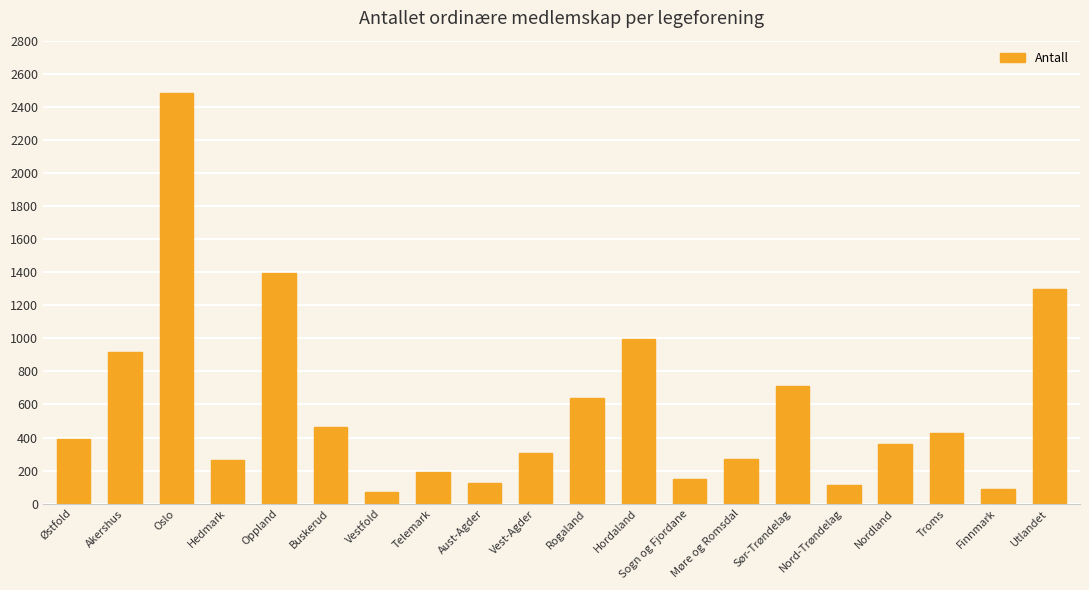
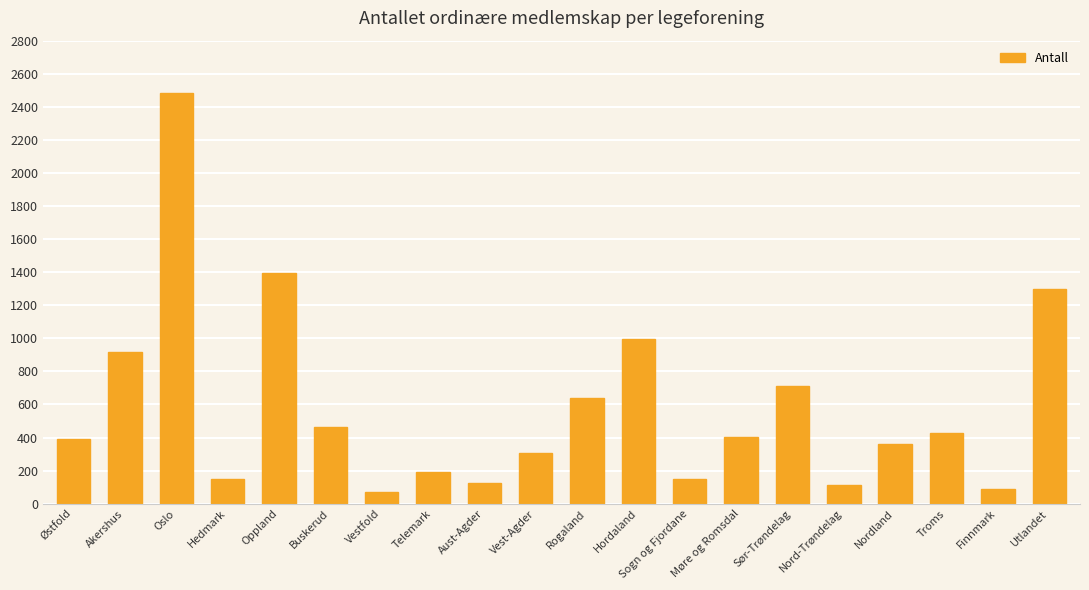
  {
    "Østfold": 390,
    "Akershus": 920,
    "Oslo": 2490,
-   "Hedmark": 270,
+   "Hedmark": 150,
    "Oppland": 1400,
    "Buskerud": 460,
    "Vestfold": 70,
    "Telemark": 190,
    "Aust-Agder": 130,
    "Vest-Agder": 310,
    "Rogaland": 640,
    "Hordaland": 1000,
    "Sogn og Fjordane": 150,
-   "Møre og Romsdal": 270,
+   "Møre og Romsdal": 400,
    "Sør-Trøndelag": 710,
    "Nord-Trøndelag": 120,
    "Nordland": 360,
    "Troms": 430,
    "Finnmark": 90,
    "Utlandet": 1300
  }
